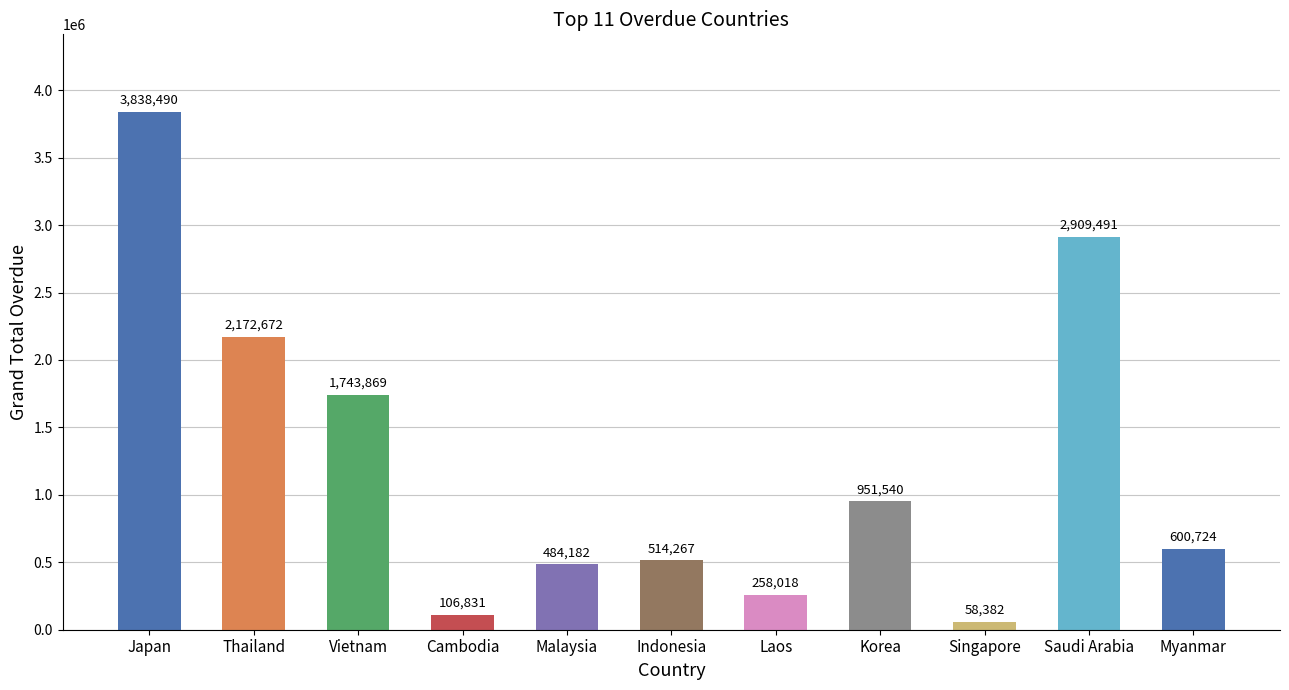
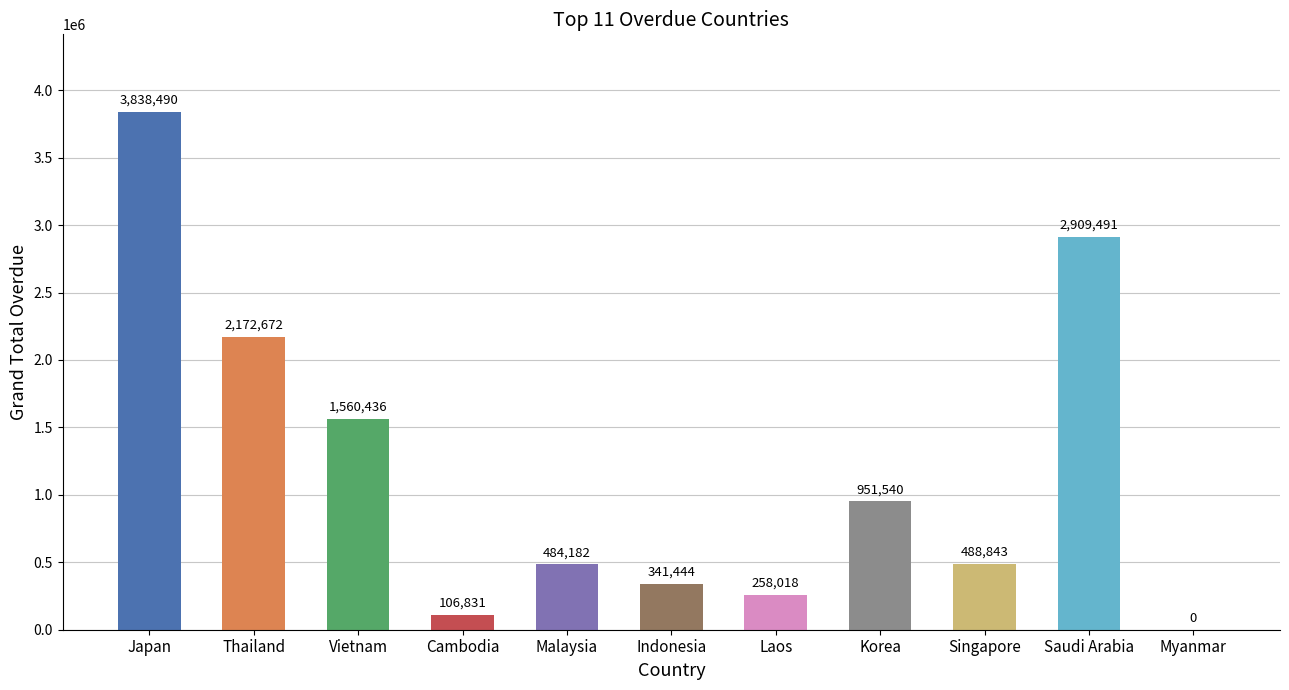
  {
    "Japan": "3,838,490",
    "Thailand": "2,172,672",
-   "Vietnam": "1,743,869",
+   "Vietnam": "1,560,436",
    "Cambodia": "106,831",
    "Malaysia": "484,182",
-   "Indonesia": "514,267",
+   "Indonesia": "341,444",
    "Laos": "258,018",
    "Korea": "951,540",
-   "Singapore": "58,382",
+   "Singapore": "488,843",
    "Saudi Arabia": "2,909,491",
-   "Myanmar": "600,724"
+   "Myanmar": "0"
  }
